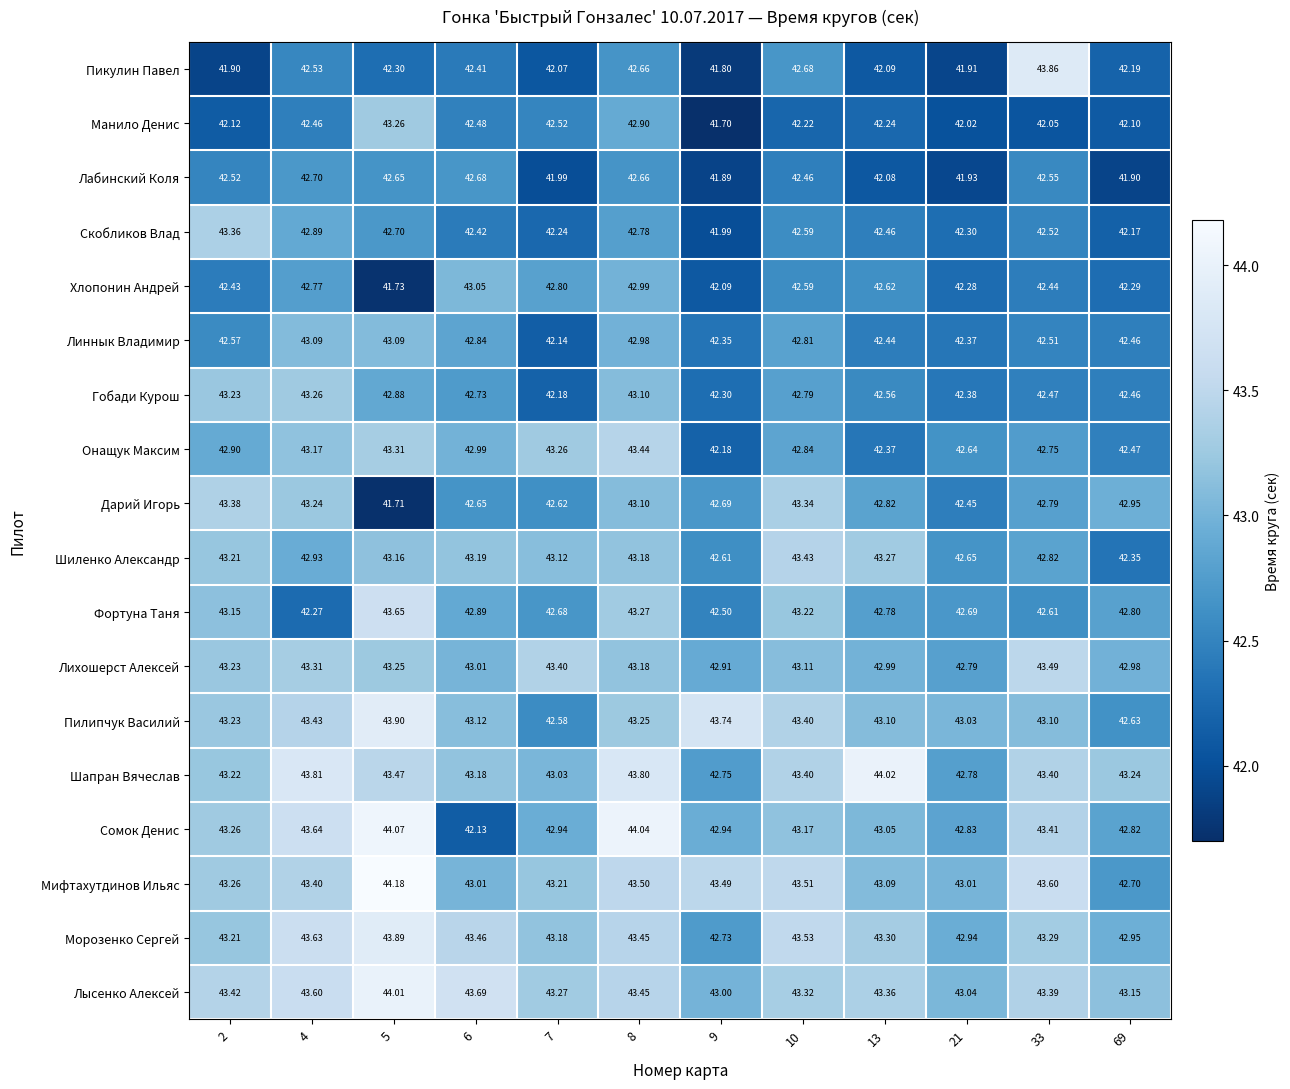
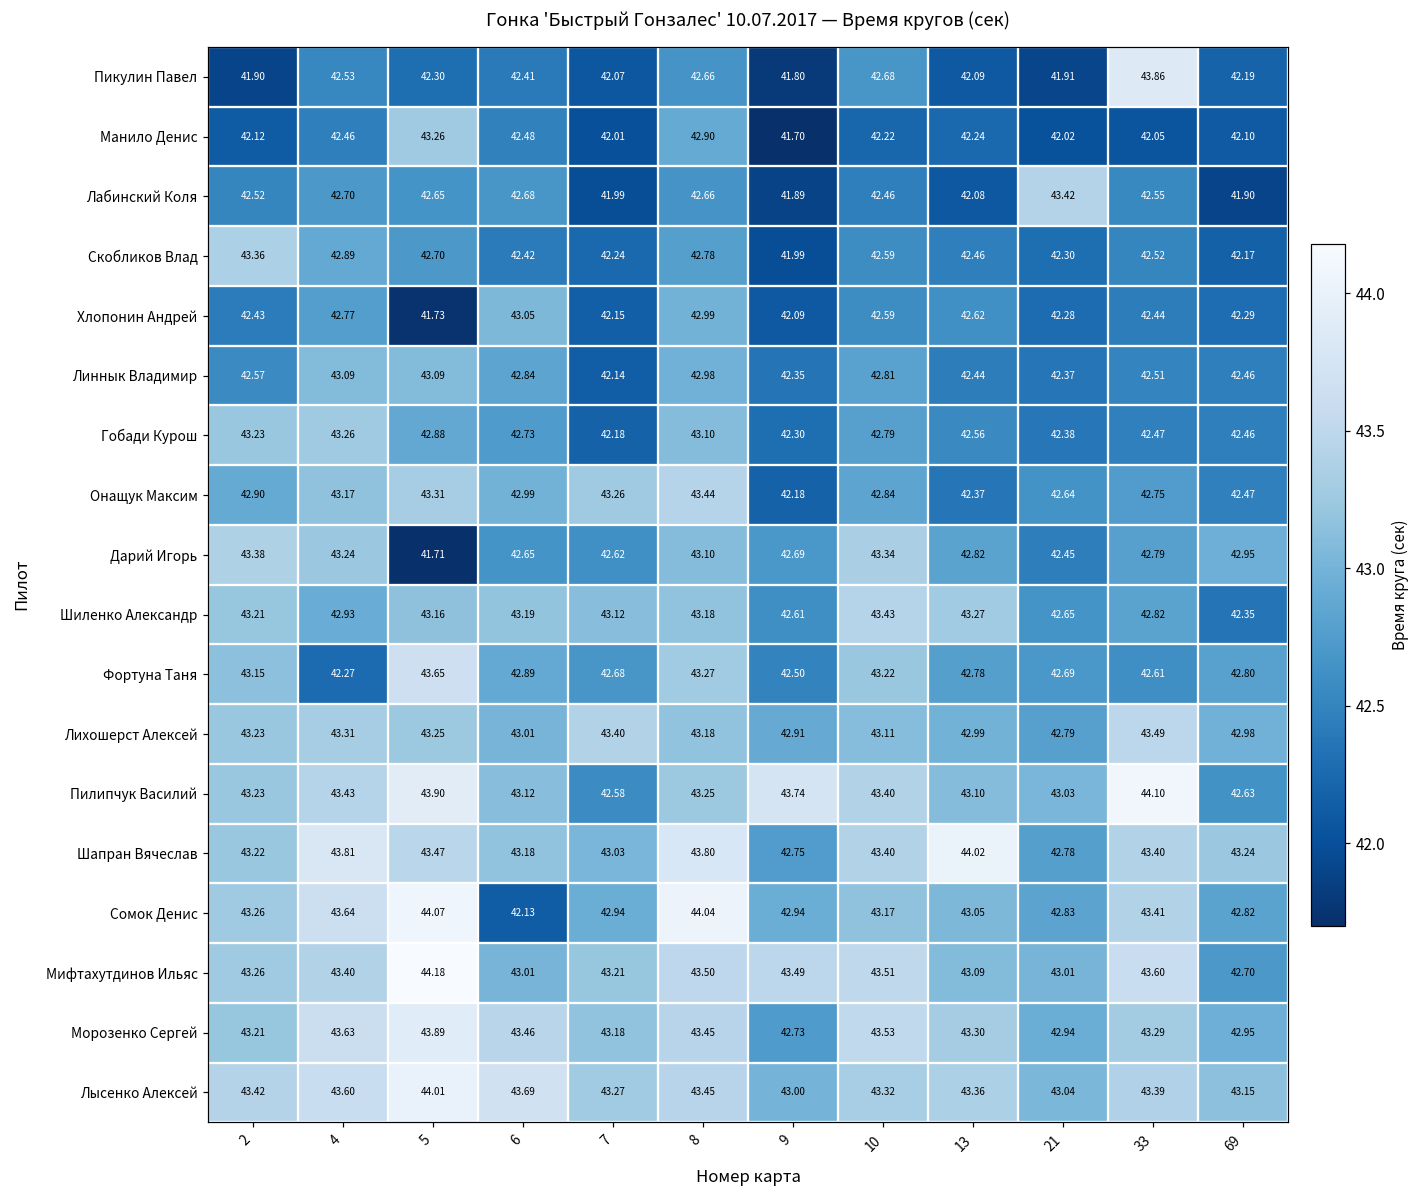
  {
    "Манило Денис": {
      "2": 42.12,
      "4": 42.46,
      "5": 43.26,
      "6": 42.48,
-     "7": 42.52,
+     "7": 42.01,
      "8": 42.90,
      "9": 41.70,
      "10": 42.22,
      "13": 42.24,
      "21": 42.02,
      "33": 42.05,
      "69": 42.10
    },
    "Лабинский Коля": {
      "2": 42.52,
      "4": 42.70,
      "5": 42.65,
      "6": 42.68,
      "7": 41.99,
      "8": 42.66,
      "9": 41.89,
      "10": 42.46,
      "13": 42.08,
-     "21": 41.93,
+     "21": 43.42,
      "33": 42.55,
      "69": 41.90
    },
    "Хлопонин Андрей": {
      "2": 42.43,
      "4": 42.77,
      "5": 41.73,
      "6": 43.05,
-     "7": 42.80,
+     "7": 42.15,
      "8": 42.99,
      "9": 42.09,
      "10": 42.59,
      "13": 42.62,
      "21": 42.28,
      "33": 42.44,
      "69": 42.29
    },
    "Пилипчук Василий": {
      "2": 43.23,
      "4": 43.43,
      "5": 43.90,
      "6": 43.12,
      "7": 42.58,
      "8": 43.25,
      "9": 43.74,
      "10": 43.40,
      "13": 43.10,
      "21": 43.03,
-     "33": 43.10,
+     "33": 44.10,
      "69": 42.63
    }
  }
